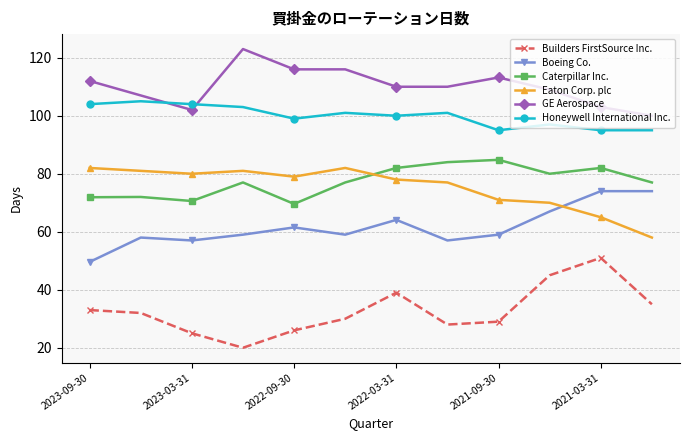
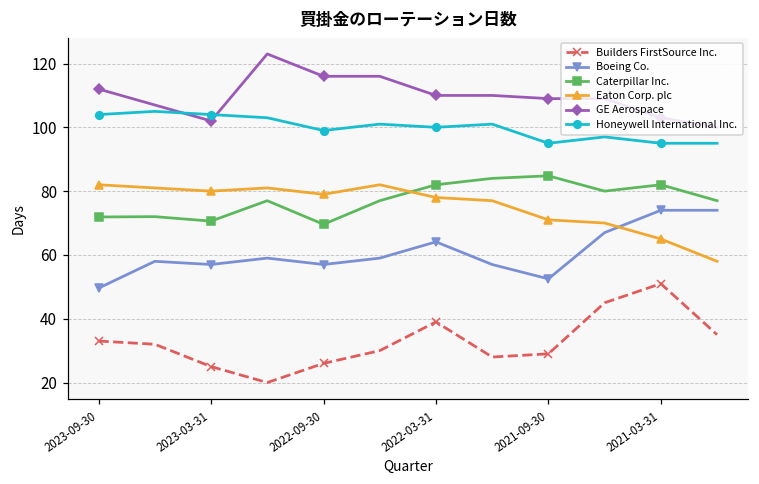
  {
    "Builders FirstSource Inc.": {
      "2023-09-30": 33,
      "2023-03-31": 25,
      "2022-09-30": 26,
      "2022-03-31": 39,
      "2021-09-30": 29,
      "2021-03-31": 51
    },
    "Boeing Co.": {
      "2023-09-30": 50,
      "2023-03-31": 57,
-     "2022-09-30": 62,
+     "2022-09-30": 57,
      "2022-03-31": 64,
-     "2021-09-30": 59,
+     "2021-09-30": 53,
      "2021-03-31": 74
    },
    "Caterpillar Inc.": {
      "2023-09-30": 72,
      "2023-03-31": 71,
      "2022-09-30": 70,
      "2022-03-31": 82,
      "2021-09-30": 85,
      "2021-03-31": 82
    },
    "Eaton Corp. plc": {
      "2023-09-30": 82,
      "2023-03-31": 80,
      "2022-09-30": 79,
      "2022-03-31": 78,
      "2021-09-30": 71,
      "2021-03-31": 65
    },
    "GE Aerospace": {
      "2023-09-30": 112,
      "2023-03-31": 102,
      "2022-09-30": 116,
      "2022-03-31": 110,
-     "2021-09-30": 113
+     "2021-09-30": 109
    },
    "Honeywell International Inc.": {
      "2023-09-30": 104,
      "2023-03-31": 104,
      "2022-09-30": 99,
      "2022-03-31": 100,
      "2021-09-30": 95,
      "2021-03-31": 95
    }
  }
